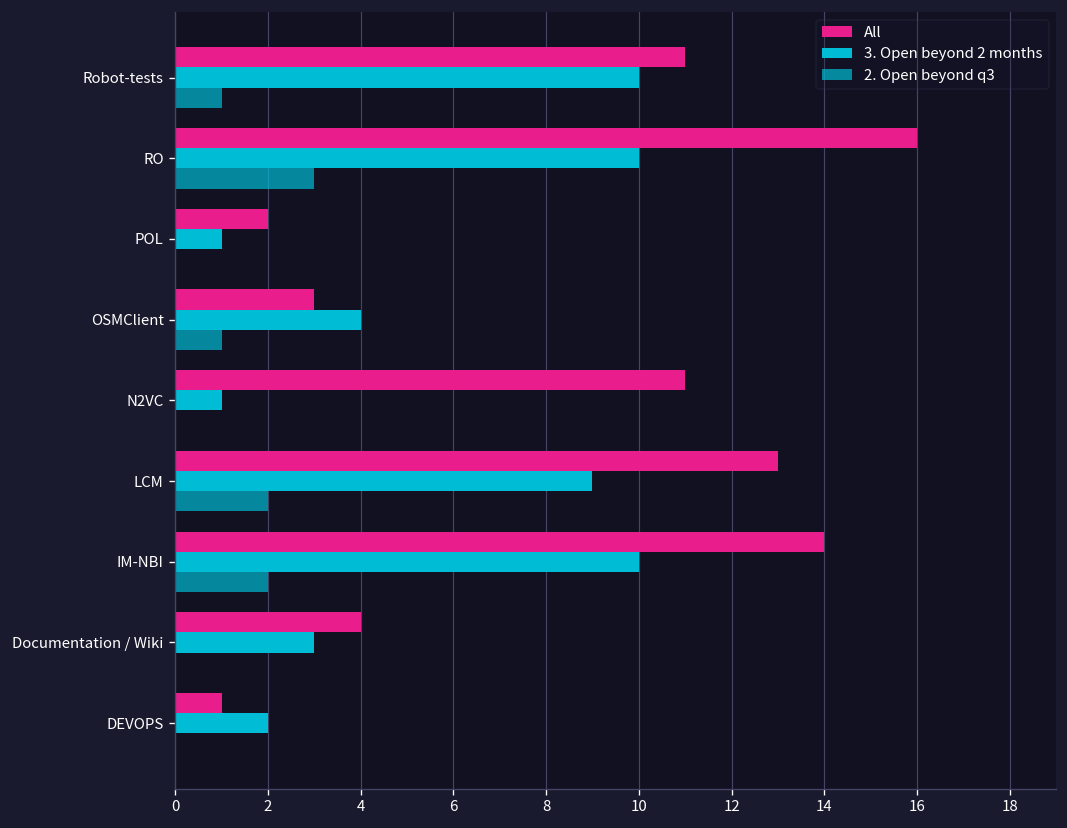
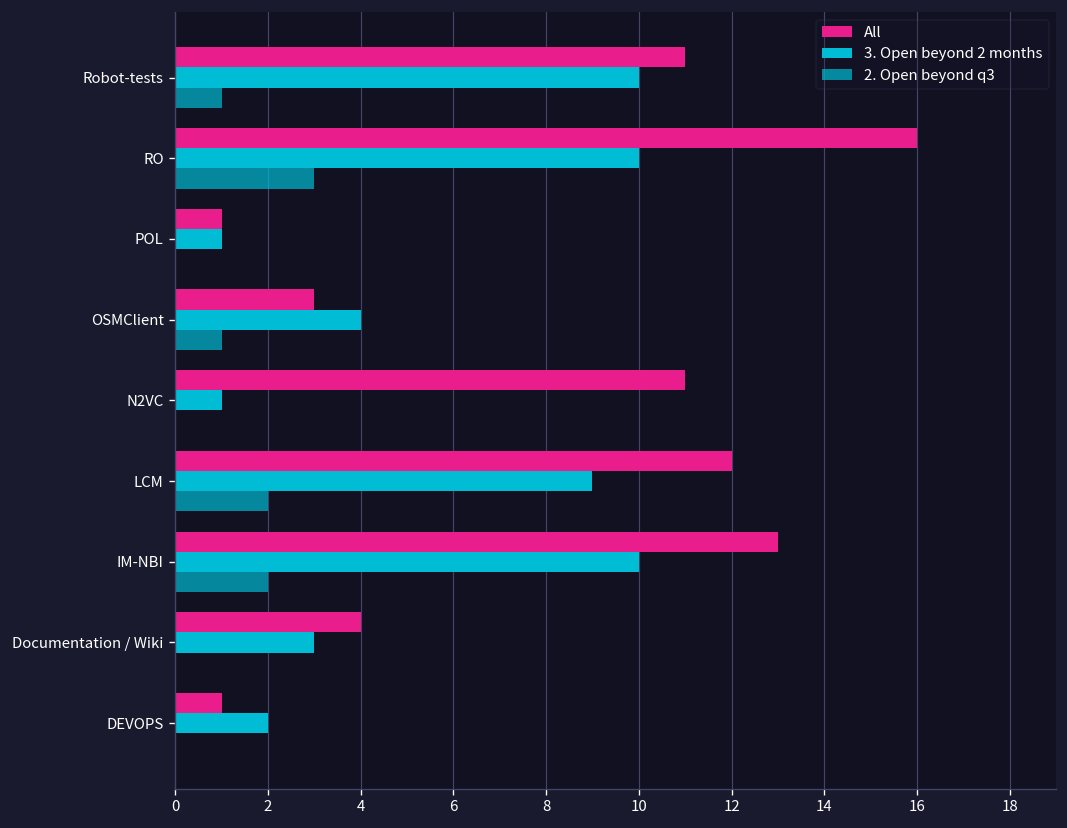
  {
    "All": {
      "Robot-tests": 11,
      "RO": 16,
-     "POL": 2,
+     "POL": 1,
      "OSMClient": 3,
      "N2VC": 11,
-     "LCM": 13,
-     "IM-NBI": 14,
+     "LCM": 12,
+     "IM-NBI": 13,
      "Documentation / Wiki": 4,
      "DEVOPS": 1
    }
  }
